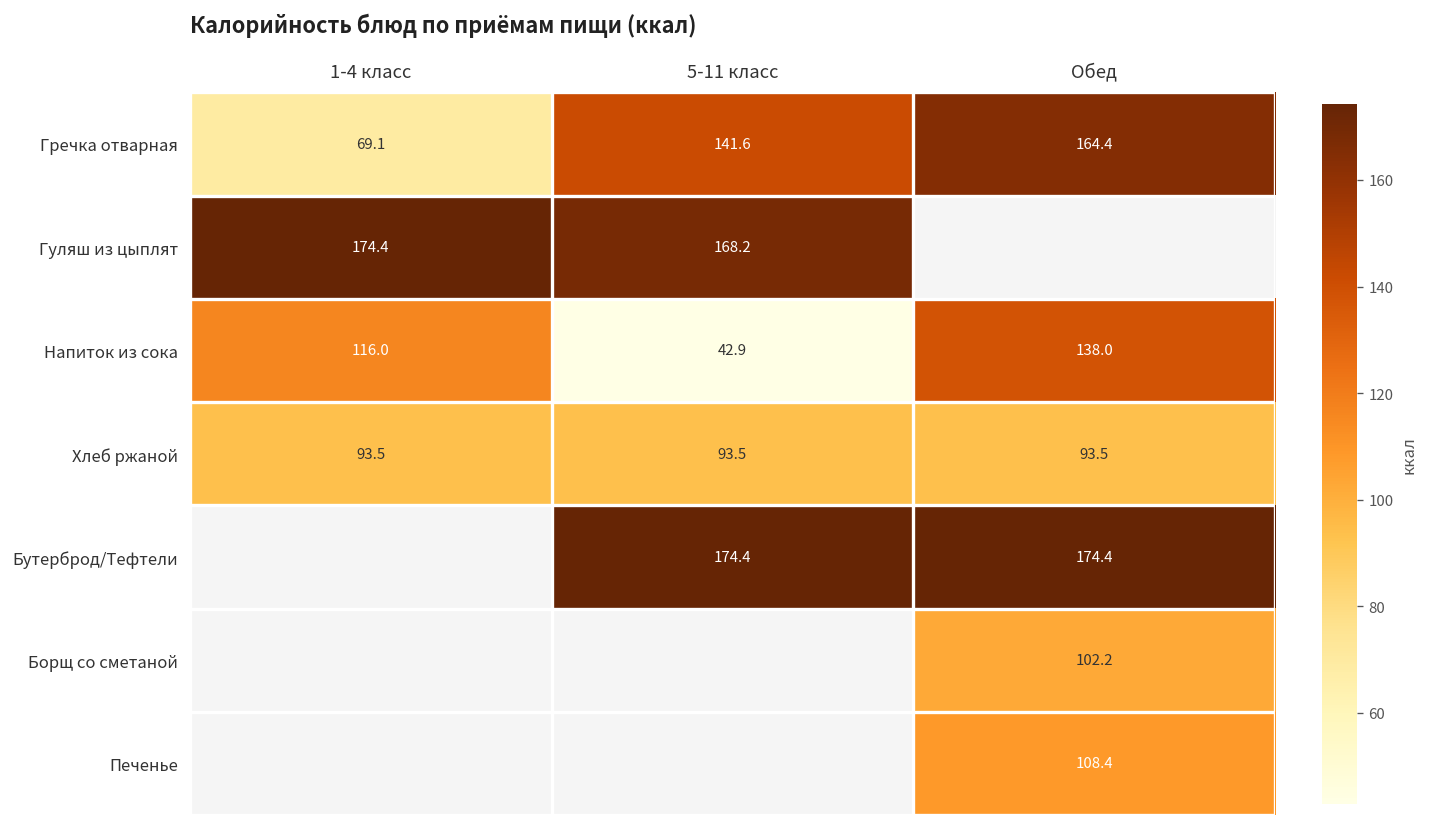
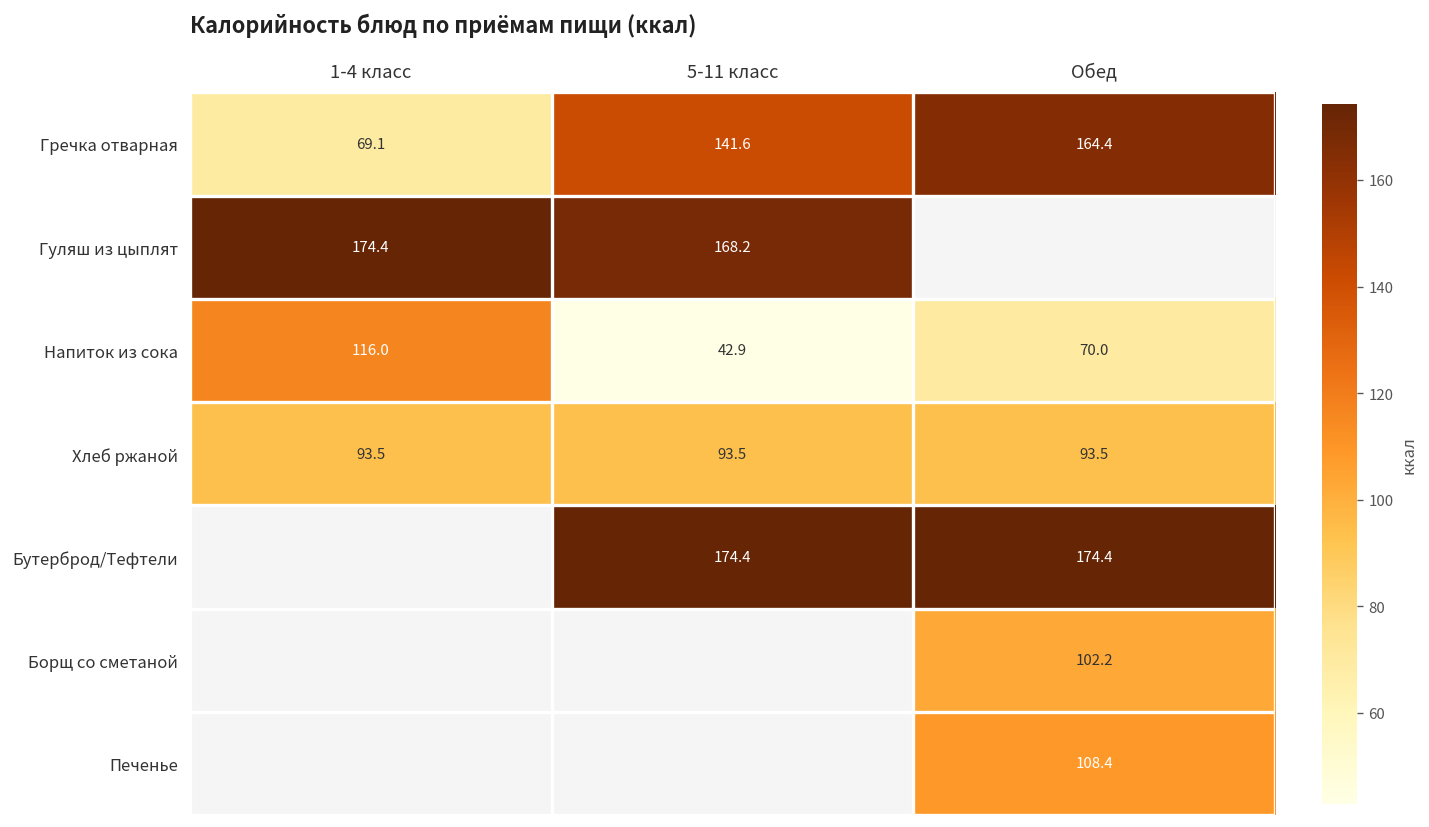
  {
    "Гречка отварная": {
      "1-4 класс": 69.1,
      "5-11 класс": 141.6,
      "Обед": 164.4
    },
    "Гуляш из цыплят": {
      "1-4 класс": 174.4,
      "5-11 класс": 168.2
    },
    "Напиток из сока": {
      "1-4 класс": 116.0,
      "5-11 класс": 42.9,
-     "Обед": 138.0
+     "Обед": 70.0
    },
    "Хлеб ржаной": {
      "1-4 класс": 93.5,
      "5-11 класс": 93.5,
      "Обед": 93.5
    },
    "Бутерброд/Тефтели": {
      "5-11 класс": 174.4,
      "Обед": 174.4
    },
    "Борщ со сметаной": {
      "Обед": 102.2
    },
    "Печенье": {
      "Обед": 108.4
    }
  }
